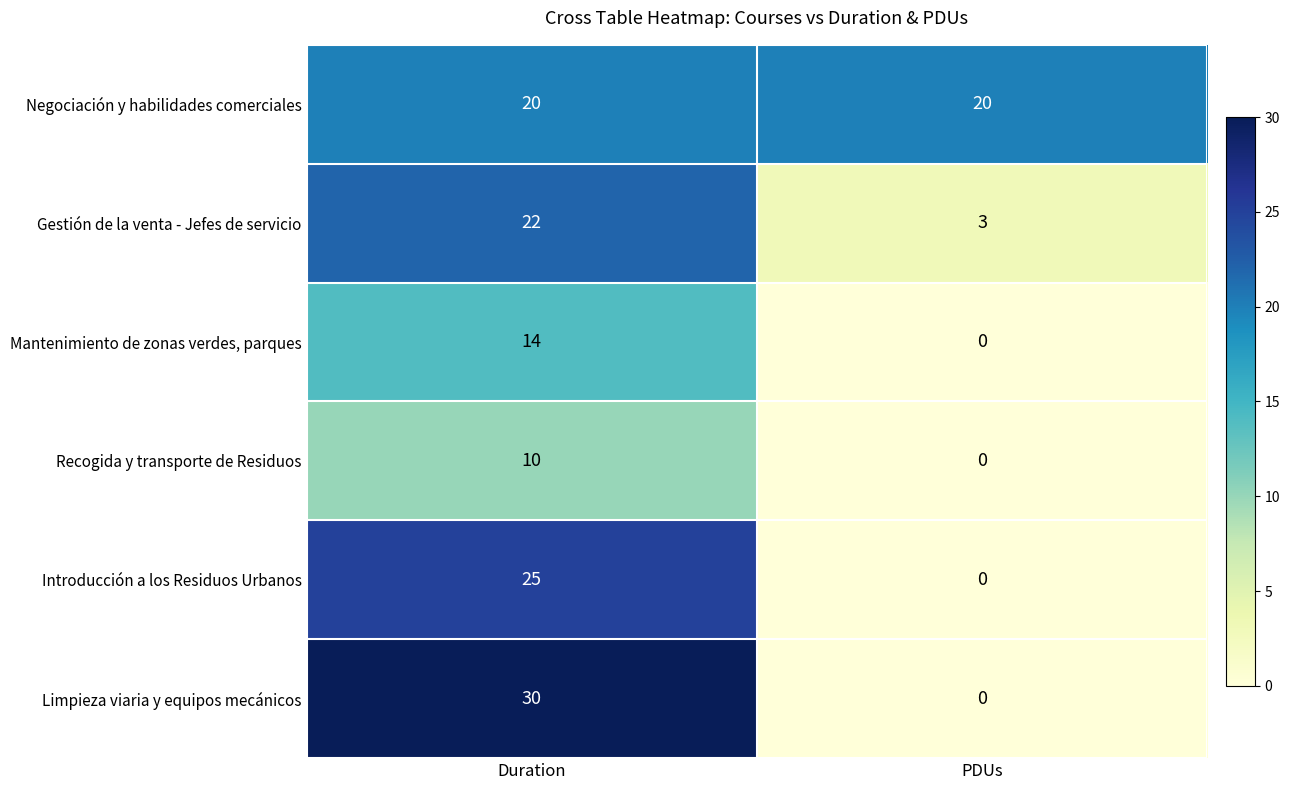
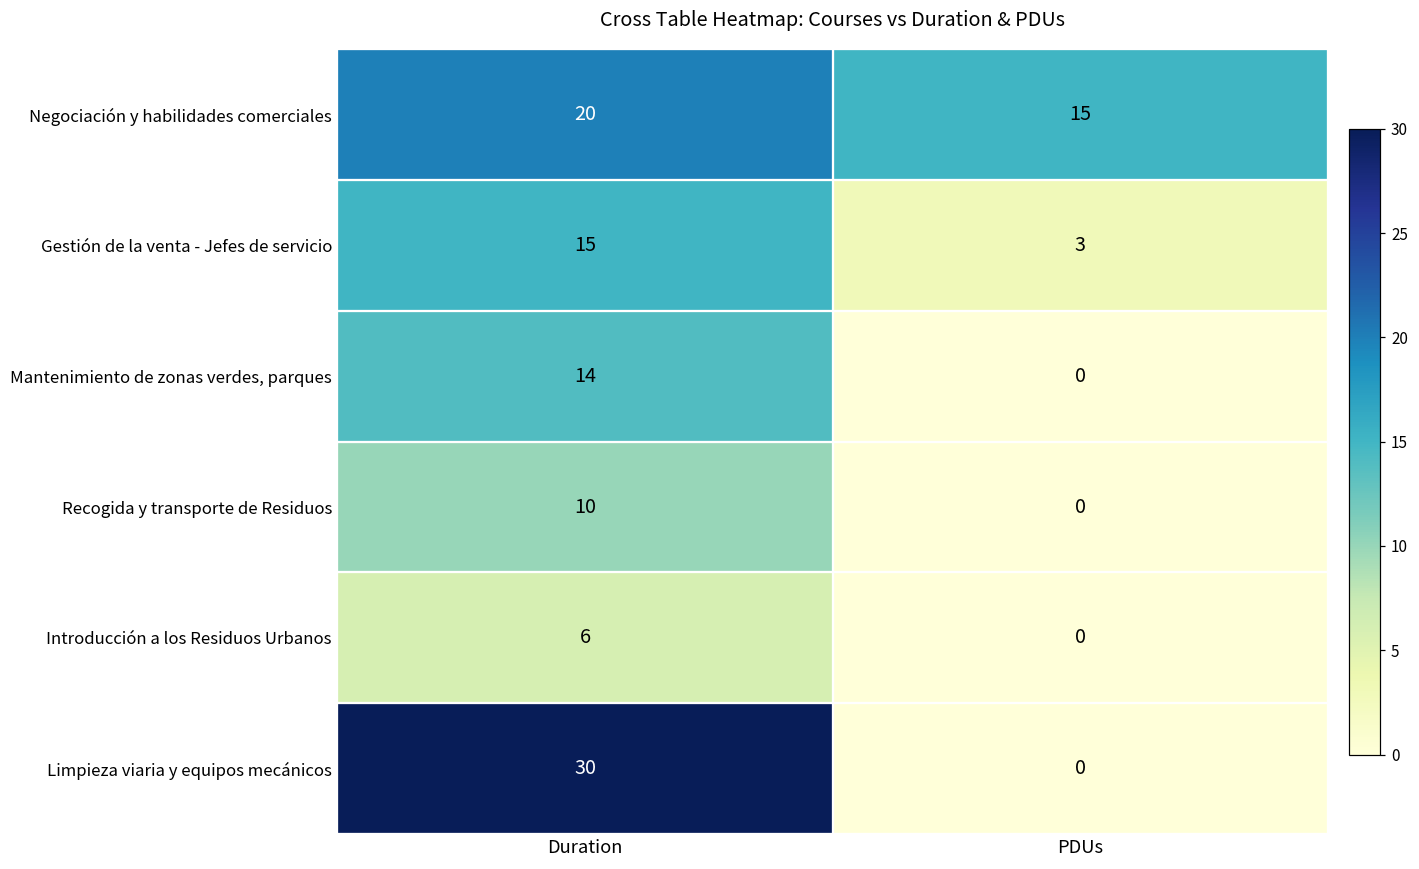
  {
    "Negociación y habilidades comerciales": {
      "Duration": 20,
-     "PDUs": 20
+     "PDUs": 15
    },
    "Gestión de la venta - Jefes de servicio": {
-     "Duration": 22,
+     "Duration": 15,
      "PDUs": 3
    },
    "Mantenimiento de zonas verdes, parques": {
      "Duration": 14,
      "PDUs": 0
    },
    "Recogida y transporte de Residuos": {
      "Duration": 10,
      "PDUs": 0
    },
    "Introducción a los Residuos Urbanos": {
-     "Duration": 25,
+     "Duration": 6,
      "PDUs": 0
    },
    "Limpieza viaria y equipos mecánicos": {
      "Duration": 30,
      "PDUs": 0
    }
  }
